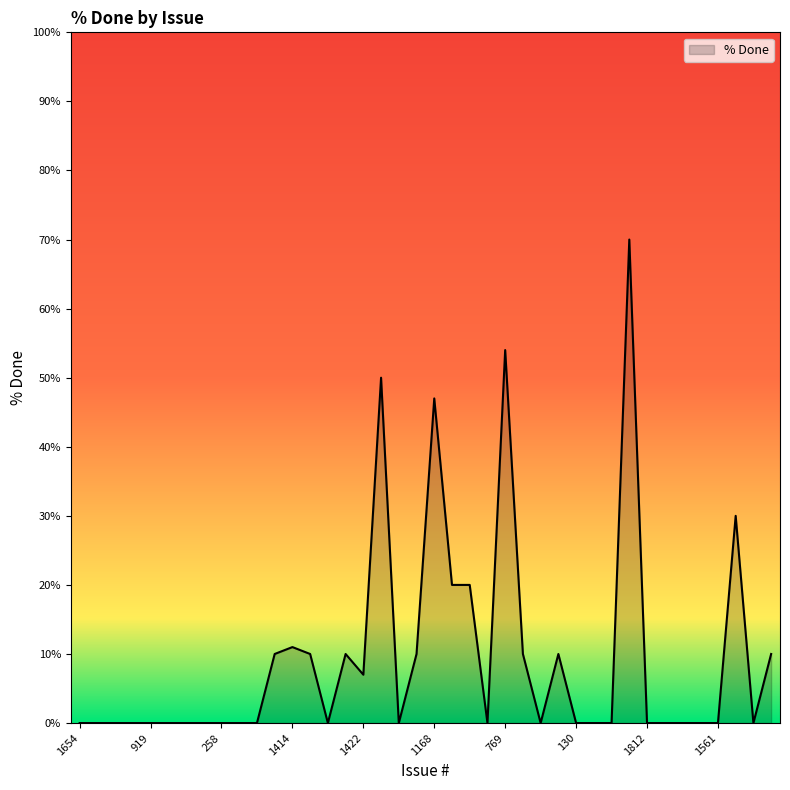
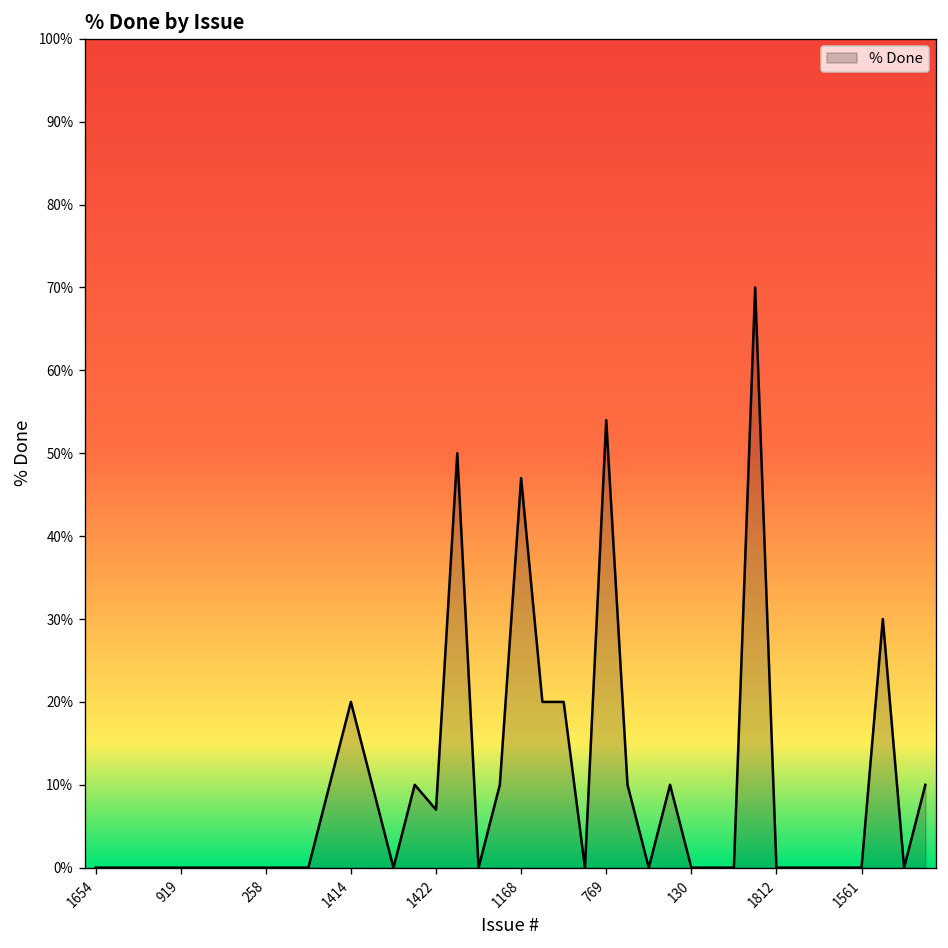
  {
    "1654": "0%",
    "919": "0%",
    "258": "0%",
-   "1414": "11%",
+   "1414": "20%",
    "1422": "7%",
    "1168": "47%",
    "769": "54%",
    "130": "0%",
    "1812": "0%",
    "1561": "0%"
  }
